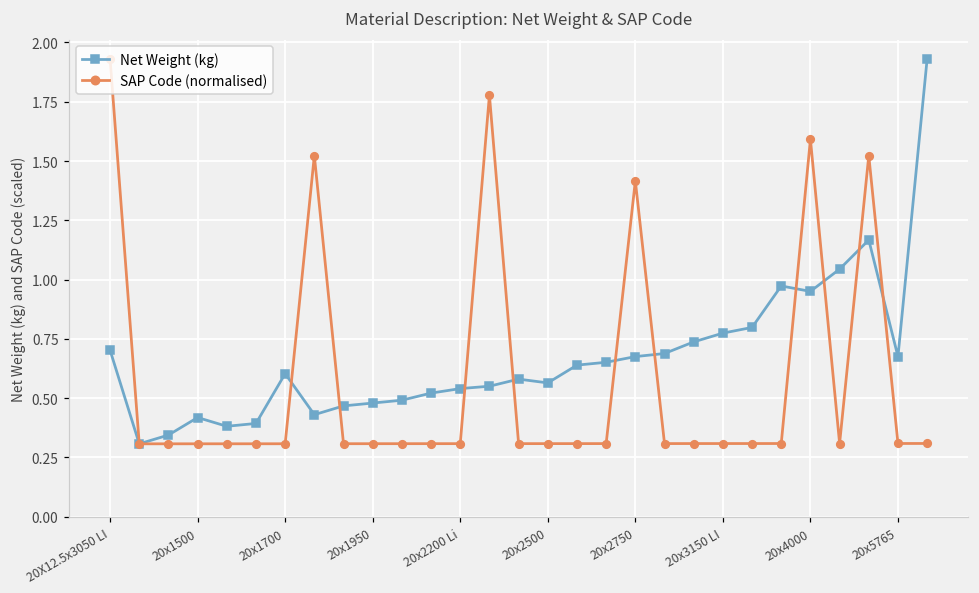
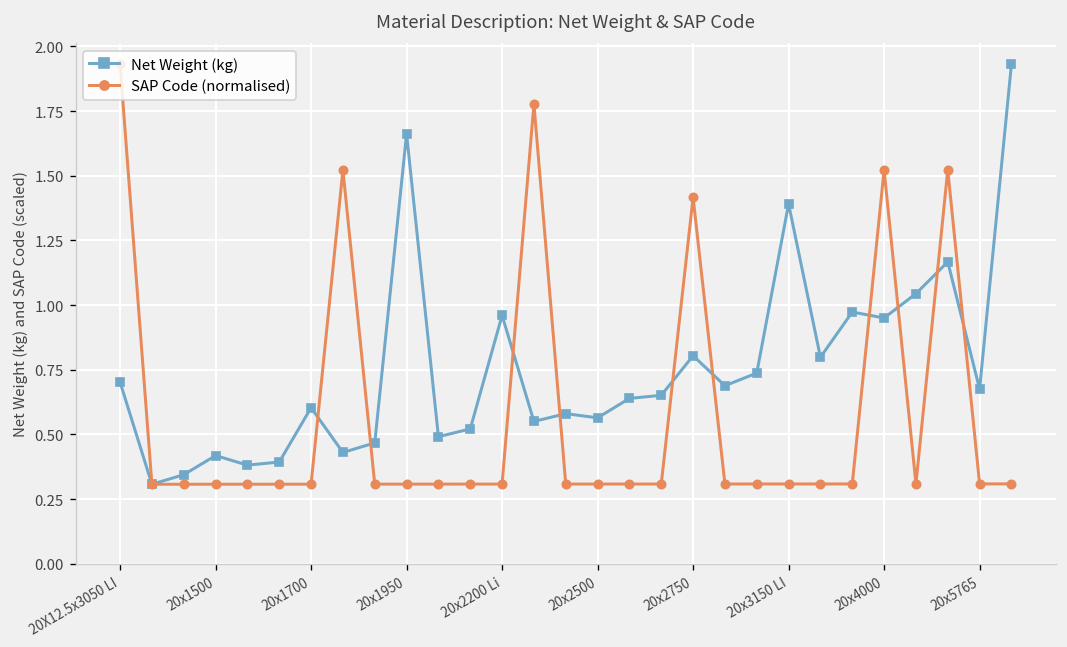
  {
    "Net Weight (kg)": {
      "20X12.5x3050 LI": 0.70,
      "20x1500": 0.42,
      "20x1700": 0.60,
-     "20x1950": 0.48,
-     "20x2200 Li": 0.54,
+     "20x1950": 1.66,
+     "20x2200 Li": 0.96,
      "20x2500": 0.56,
-     "20x2750": 0.68,
-     "20x3150 LI": 0.77,
+     "20x2750": 0.80,
+     "20x3150 LI": 1.39,
      "20x4000": 0.95,
      "20x5765": 0.68
    },
    "SAP Code (normalised)": {
      "20x1500": 0.31,
      "20x1700": 0.31,
      "20x1950": 0.31,
      "20x2200 Li": 0.31,
      "20x2500": 0.31,
      "20x2750": 1.42,
      "20x3150 LI": 0.31,
-     "20x4000": 1.59,
+     "20x4000": 1.52,
      "20x5765": 0.31
    }
  }
